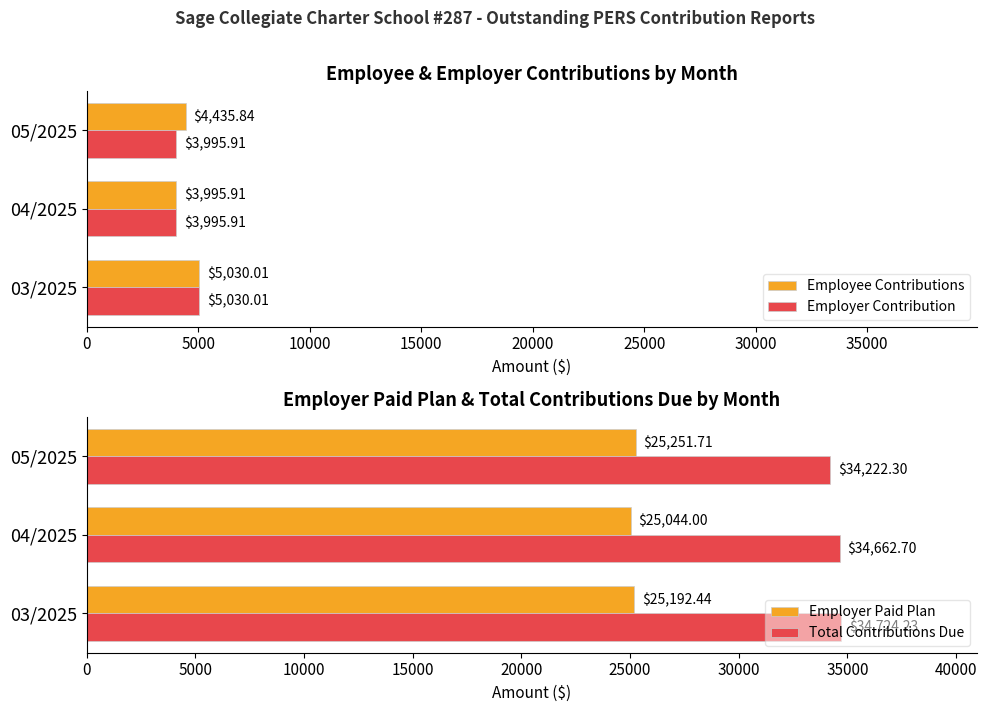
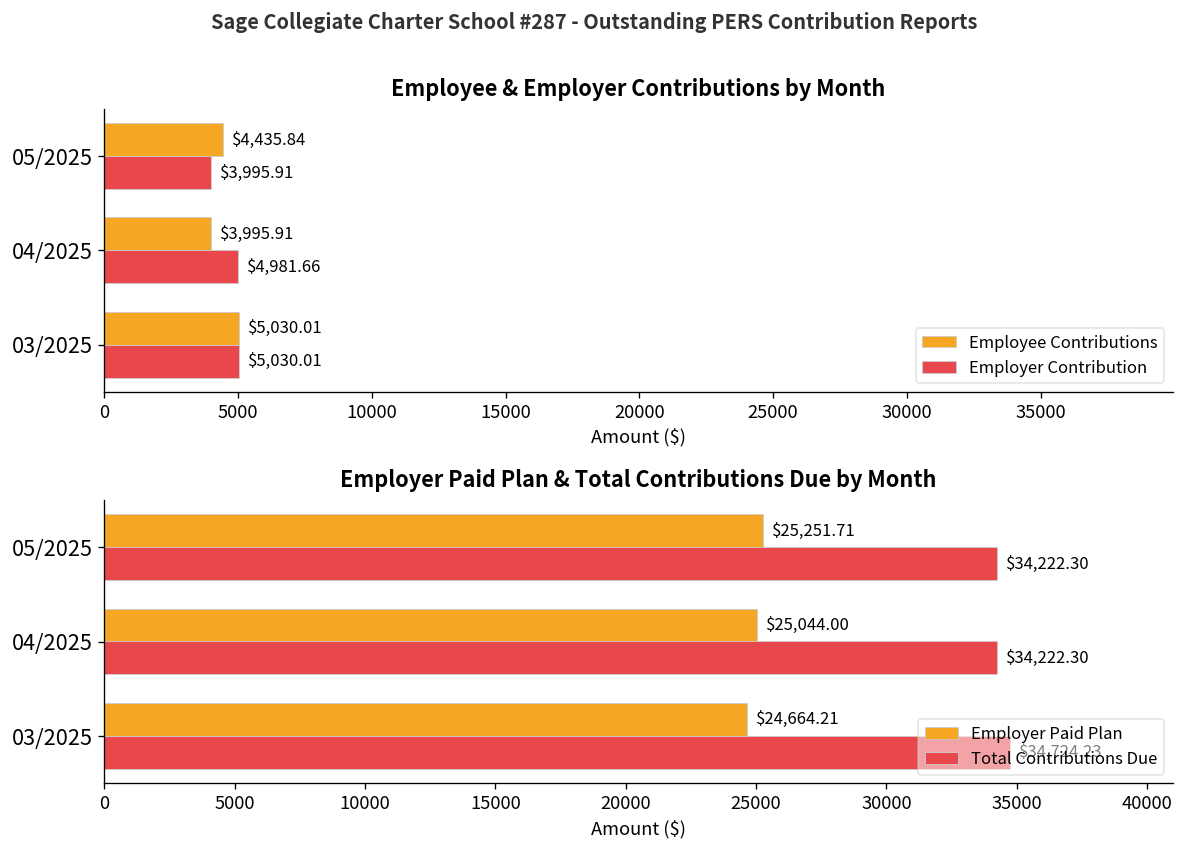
  {
    "Employee & Employer Contributions by Month": {
      "Employee Contributions": {
        "05/2025": "$4,435.84",
        "04/2025": "$3,995.91",
        "03/2025": "$5,030.01"
      },
      "Employer Contribution": {
        "05/2025": "$3,995.91",
-       "04/2025": "$3,995.91",
+       "04/2025": "$4,981.66",
        "03/2025": "$5,030.01"
      }
    },
    "Employer Paid Plan & Total Contributions Due by Month": {
      "Employer Paid Plan": {
        "05/2025": "$25,251.71",
        "04/2025": "$25,044.00",
-       "03/2025": "$25,192.44"
+       "03/2025": "$24,664.21"
      },
      "Total Contributions Due": {
        "05/2025": "$34,222.30",
-       "04/2025": "$34,662.70"
+       "04/2025": "$34,222.30"
      }
    }
  }
